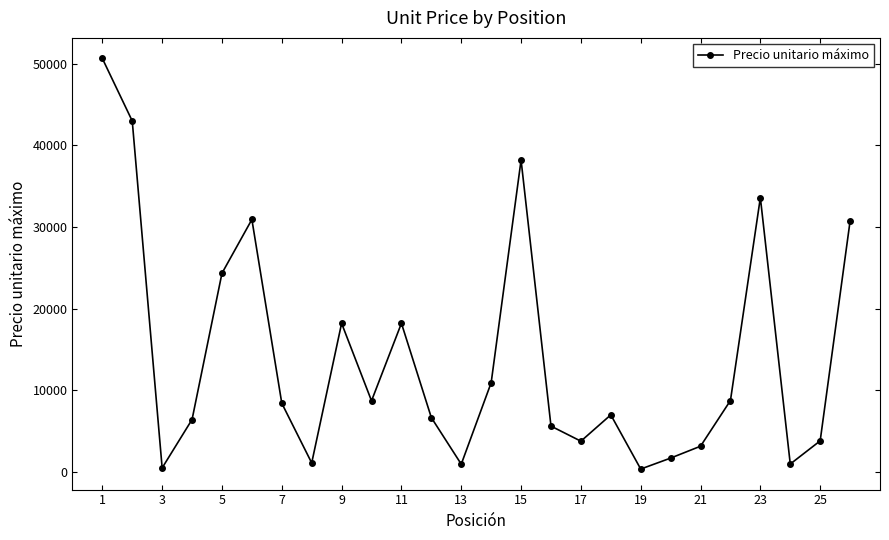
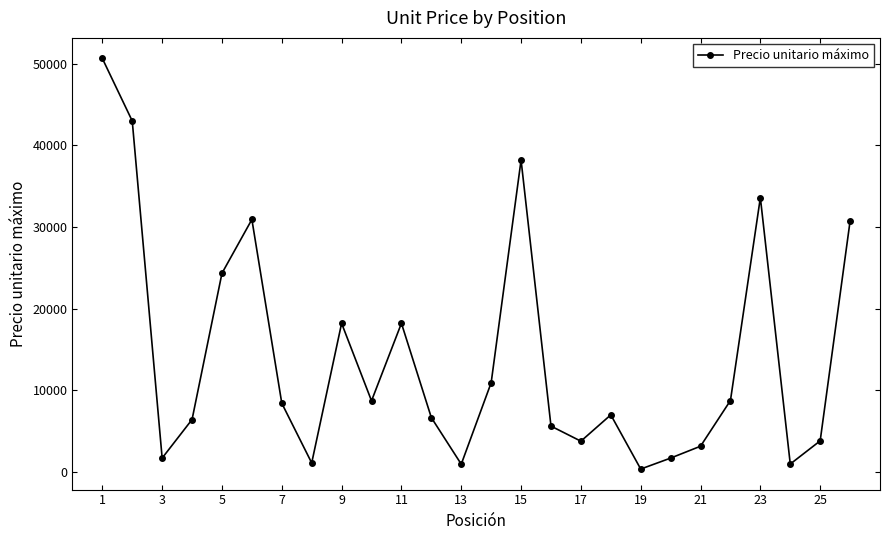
  {
    "1": 51000,
-   "3": 0,
+   "3": 2000,
    "5": 24000,
    "7": 8000,
    "9": 18000,
    "11": 18000,
    "13": 1000,
    "15": 38000,
    "17": 4000,
    "19": 0,
    "21": 3000,
    "23": 34000,
    "25": 4000
  }
